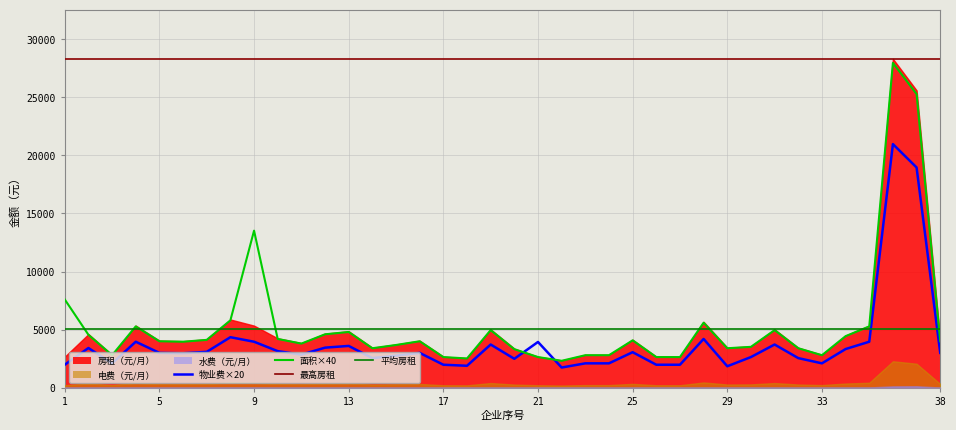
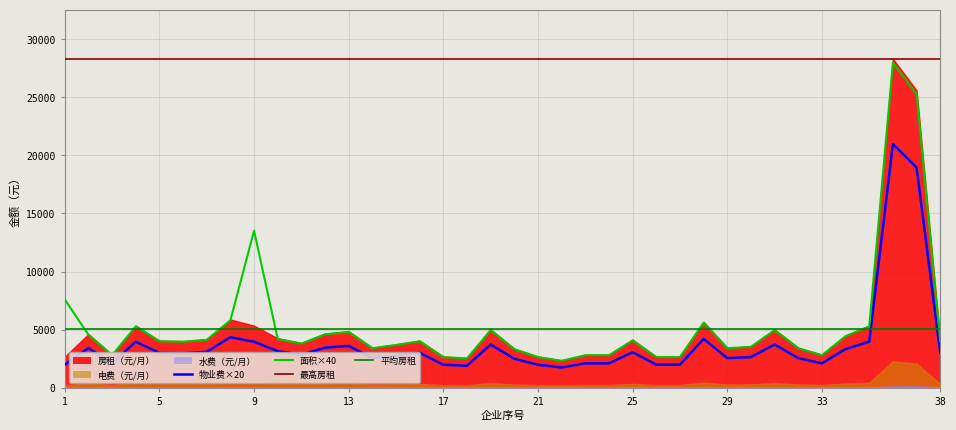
  {
    "物业费×20": {
      "1": 2000,
      "9": 4000,
      "13": 3600,
      "17": 2000,
-     "21": 3900,
+     "21": 2000,
      "25": 3100,
-     "29": 1800,
+     "29": 2600,
      "33": 2100,
      "38": 3000
    },
    "面积×40": {
      "1": 7600,
      "9": 13500
    },
    "电费（元/月）": {
      "5": 300,
      "25": 300,
      "29": 300,
      "38": 300
    }
  }
